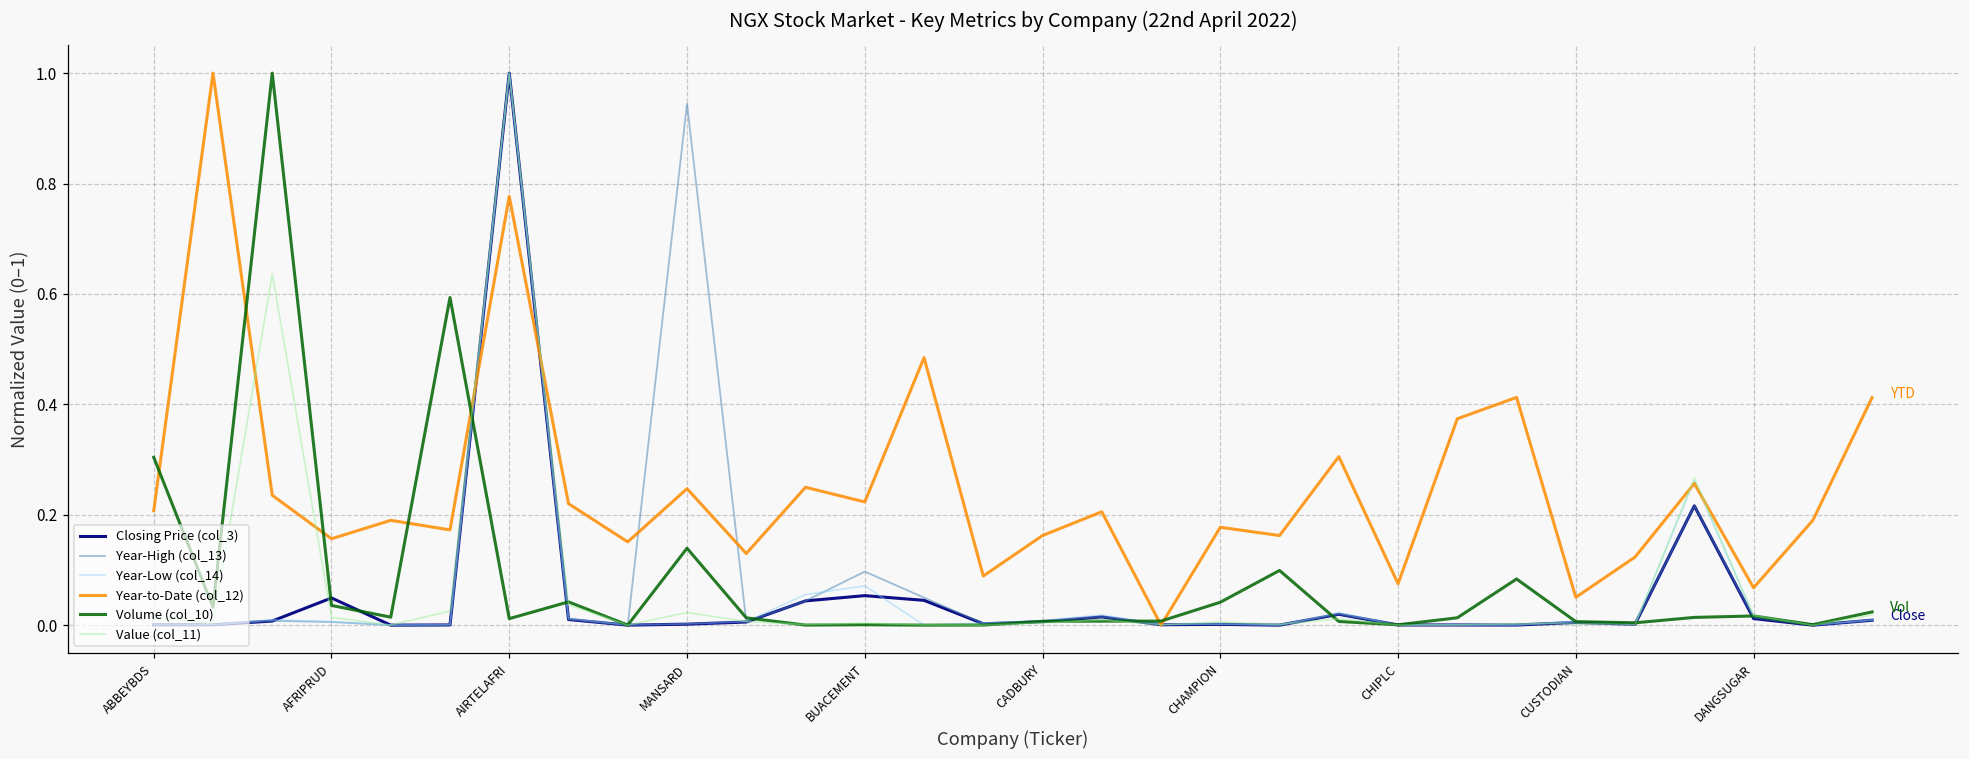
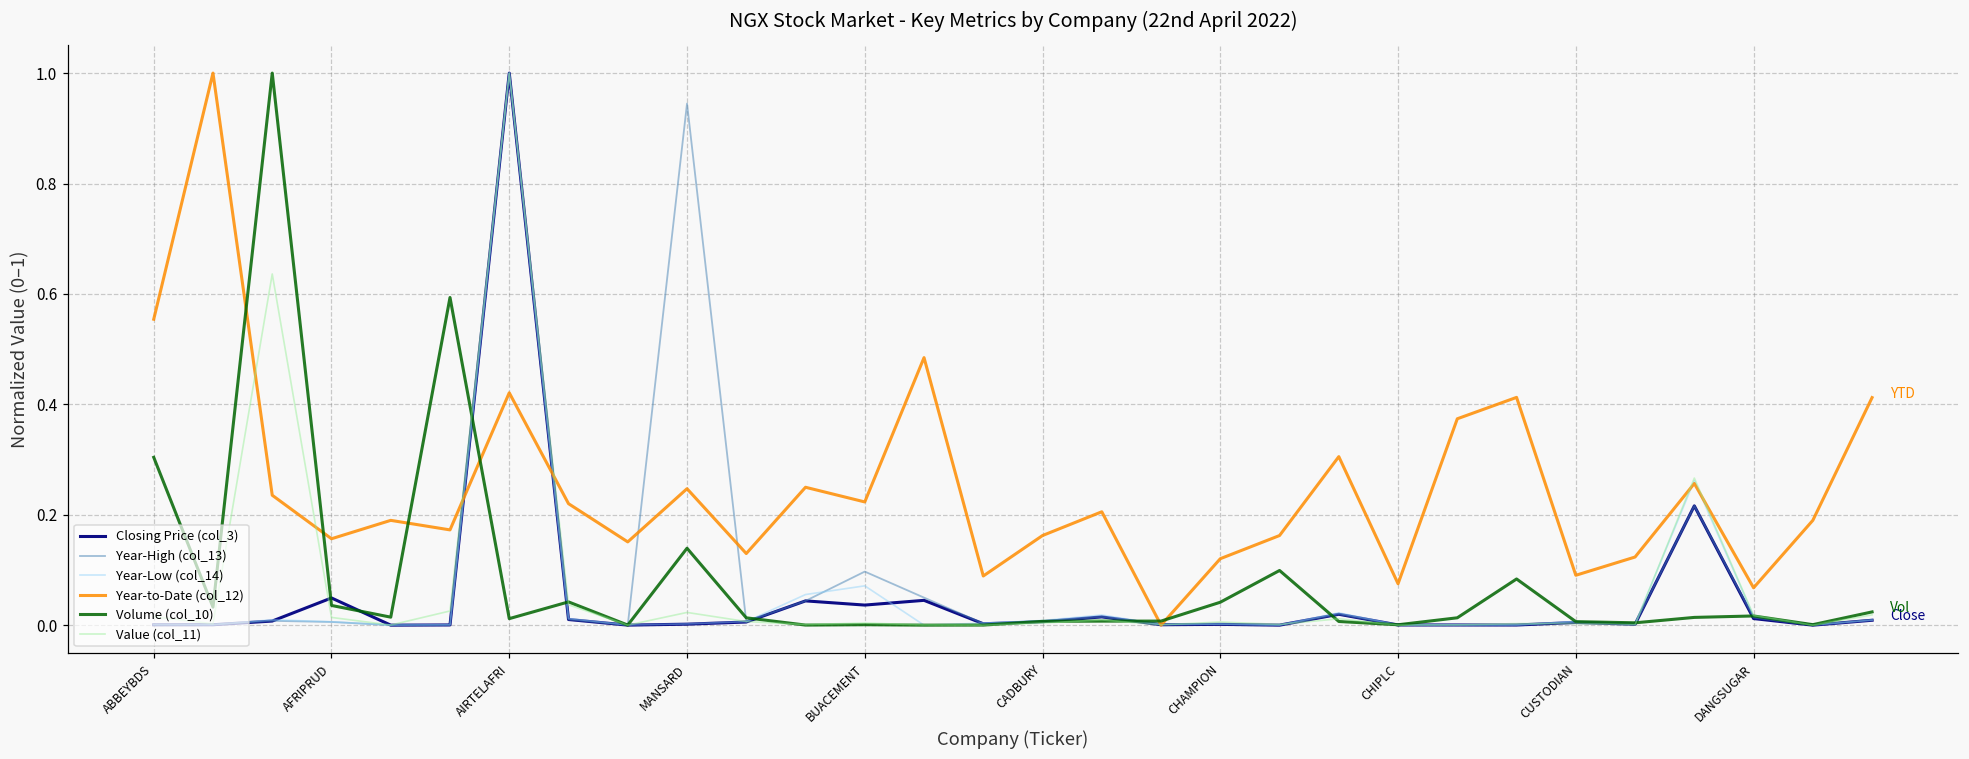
  {
    "Closing Price (col_3)": {
      "AFRIPRUD": 0.05,
-     "BUACEMENT": 0.05
+     "BUACEMENT": 0.04
    },
    "Year-High (col_13)": {
      "MANSARD": 0.94,
      "BUACEMENT": 0.10
    },
    "Year-Low (col_14)": {
      "BUACEMENT": 0.07
    },
    "Year-to-Date (col_12)": {
-     "ABBEYBDS": 0.21,
+     "ABBEYBDS": 0.55,
      "AFRIPRUD": 0.16,
-     "AIRTELAFRI": 0.78,
+     "AIRTELAFRI": 0.42,
      "MANSARD": 0.25,
      "BUACEMENT": 0.22,
      "CADBURY": 0.16,
-     "CHAMPION": 0.18,
+     "CHAMPION": 0.12,
      "CHIPLC": 0.08,
-     "CUSTODIAN": 0.05,
+     "CUSTODIAN": 0.09,
      "DANGSUGAR": 0.07
    },
    "Volume (col_10)": {
      "ABBEYBDS": 0.30,
      "AFRIPRUD": 0.04,
      "AIRTELAFRI": 0.01,
      "MANSARD": 0.14,
      "CHAMPION": 0.04
    },
    "Value (col_11)": {
      "AFRIPRUD": 0.01,
      "MANSARD": 0.02
    }
  }
